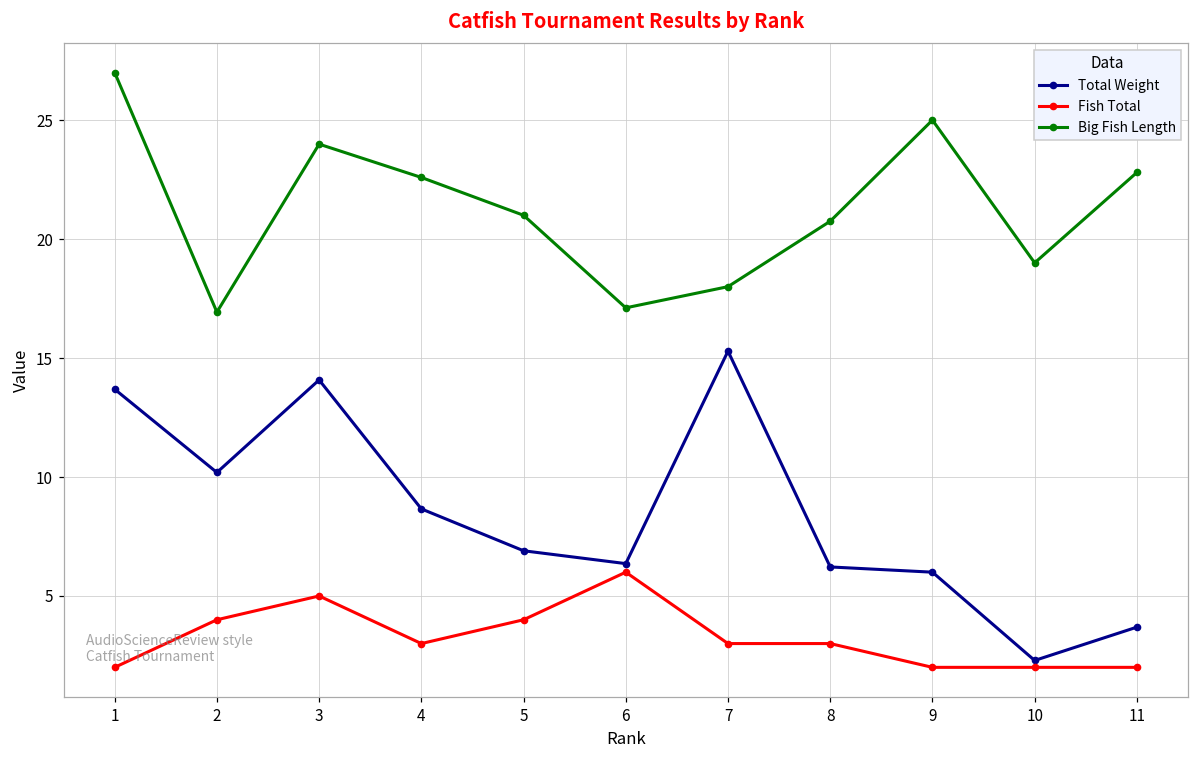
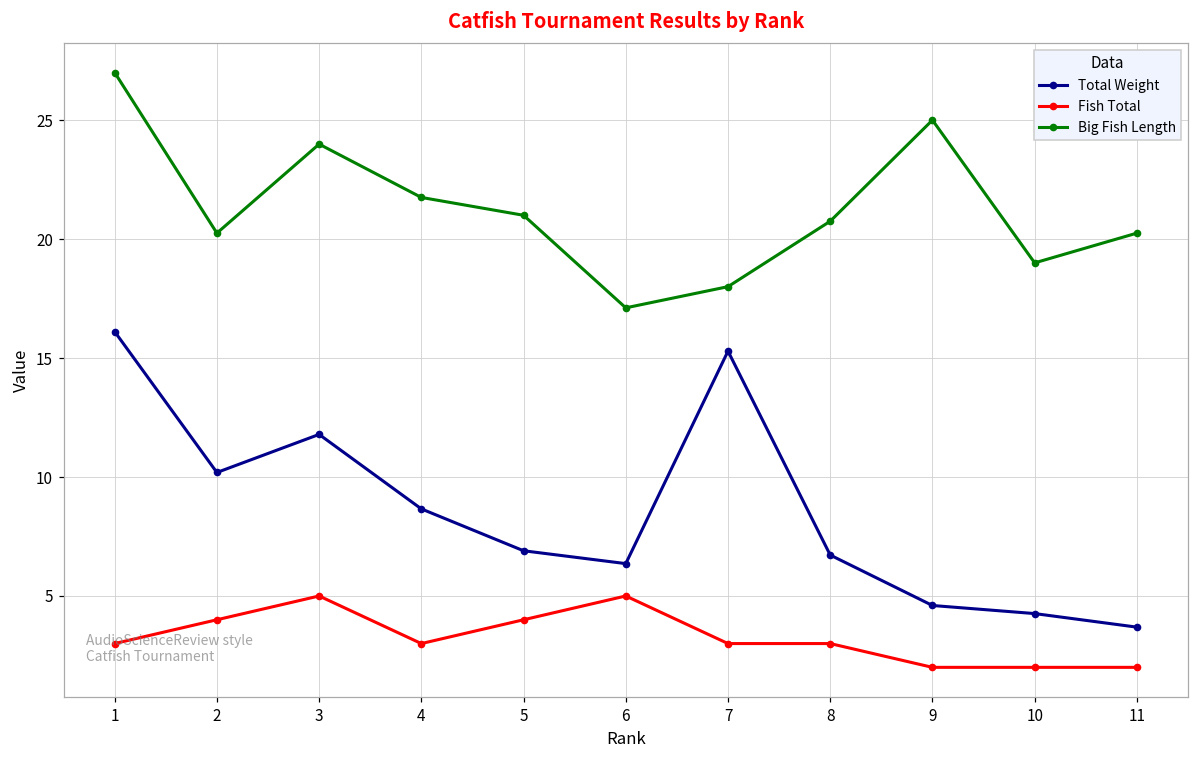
  {
    "Total Weight": {
-     "1": 13.7,
+     "1": 16.1,
      "2": 10.2,
-     "3": 14.1,
+     "3": 11.8,
      "4": 8.7,
      "5": 6.9,
      "6": 6.4,
      "7": 15.3,
-     "8": 6.2,
-     "9": 6.0,
-     "10": 2.3,
+     "8": 6.7,
+     "9": 4.6,
+     "10": 4.3,
      "11": 3.7
    },
    "Fish Total": {
-     "1": 2,
+     "1": 3,
      "2": 4,
      "3": 5,
      "4": 3,
      "5": 4,
-     "6": 6,
+     "6": 5,
      "7": 3,
      "8": 3,
      "9": 2,
      "10": 2,
      "11": 2
    },
    "Big Fish Length": {
      "1": 27.0,
-     "2": 16.9,
+     "2": 20.3,
      "3": 24.0,
-     "4": 22.6,
+     "4": 21.8,
      "5": 21.0,
      "6": 17.1,
      "7": 18.0,
      "8": 20.8,
      "9": 25.0,
      "10": 19.0,
-     "11": 22.8
+     "11": 20.3
    }
  }
